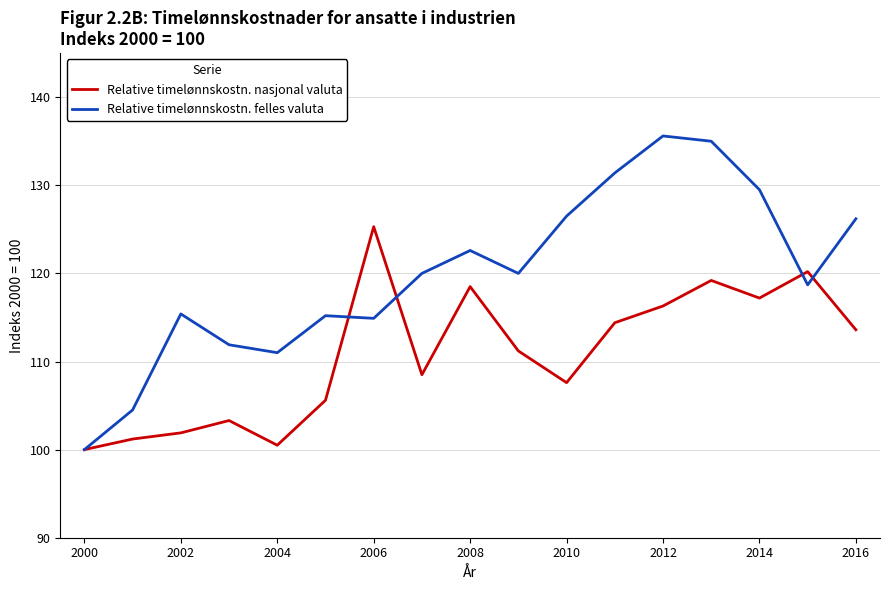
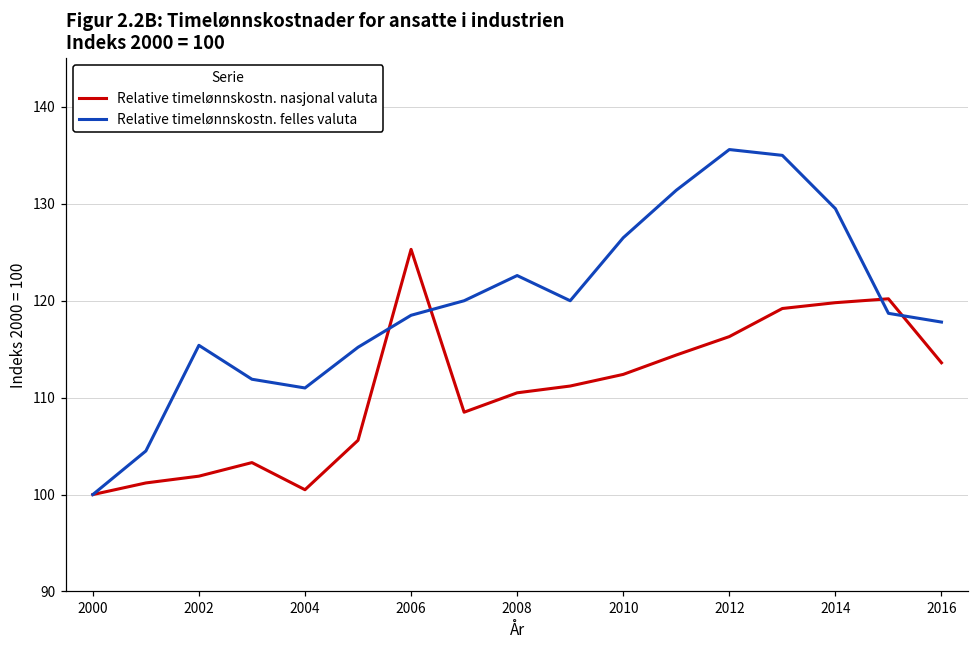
  {
    "Relative timelønnskostn. nasjonal valuta": {
      "2002": 102,
      "2004": 101,
      "2006": 125,
-     "2008": 119,
-     "2010": 108,
+     "2008": 111,
+     "2010": 112,
      "2012": 116,
-     "2014": 117,
+     "2014": 120,
      "2016": 114
    },
    "Relative timelønnskostn. felles valuta": {
      "2002": 115,
      "2004": 111,
-     "2006": 115,
+     "2006": 119,
      "2008": 123,
      "2010": 127,
      "2012": 136,
      "2014": 130,
-     "2016": 126
+     "2016": 118
    }
  }
